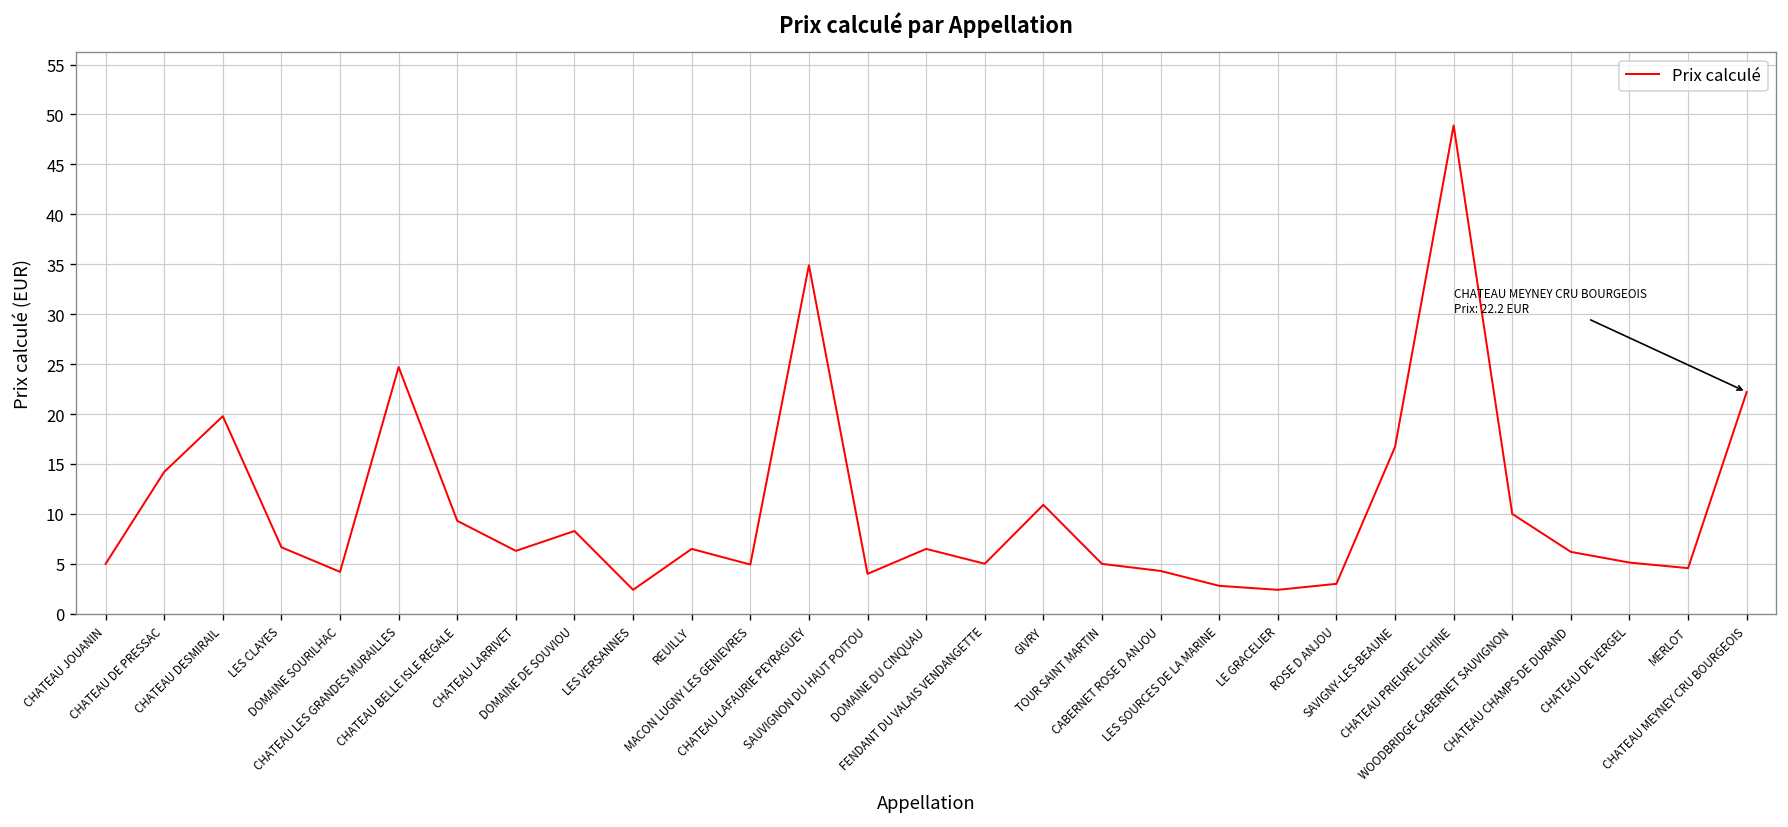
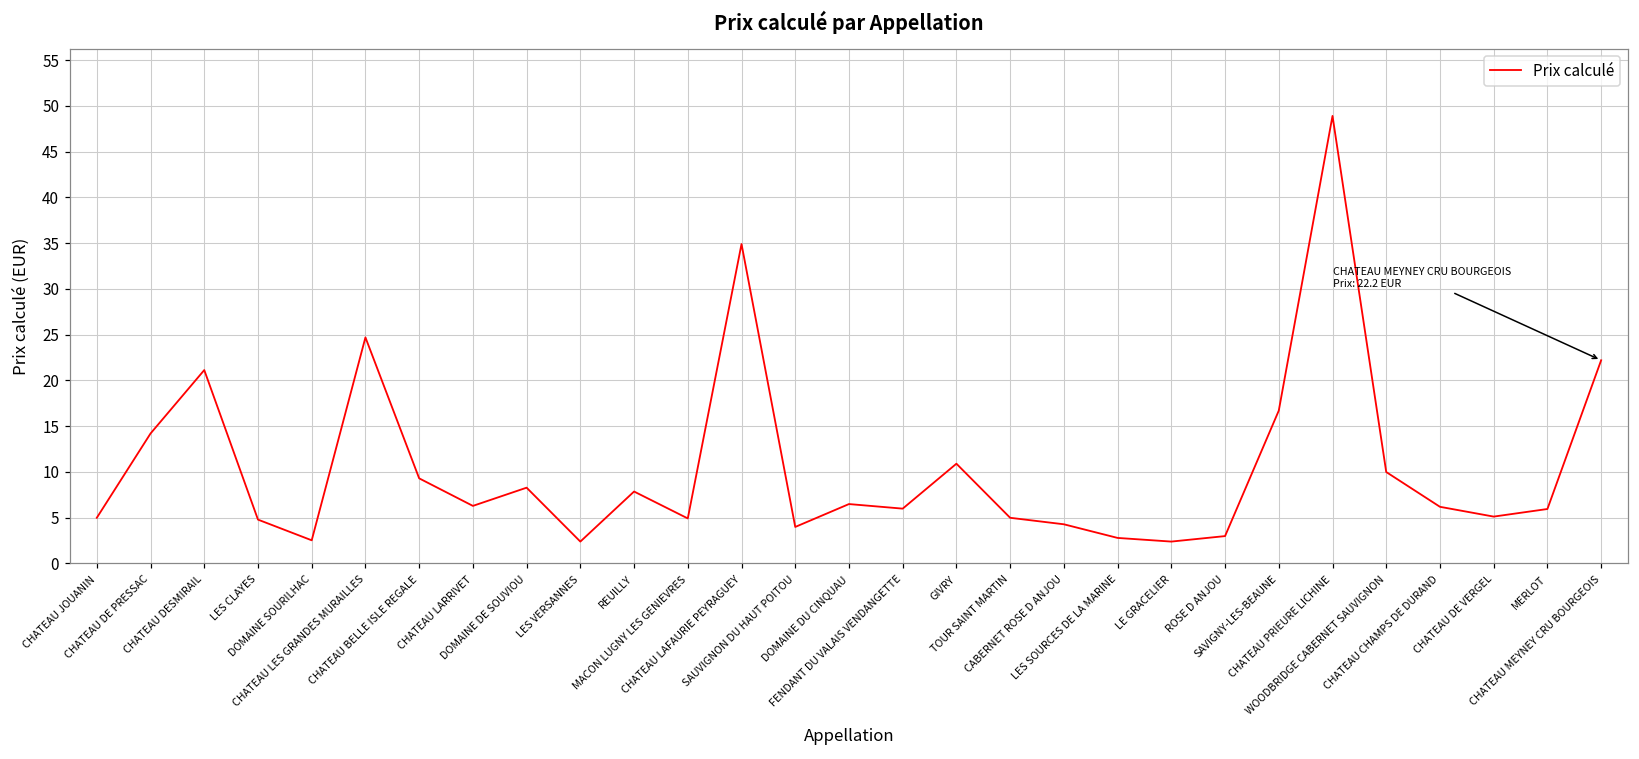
  {
    "CHATEAU JOUANIN": 5,
    "CHATEAU DE PRESSAC": 14,
-   "CHATEAU DESMIRAIL": 20,
-   "LES CLAYES": 7,
-   "DOMAINE SOURILHAC": 4,
+   "CHATEAU DESMIRAIL": 21,
+   "LES CLAYES": 5,
+   "DOMAINE SOURILHAC": 3,
    "CHATEAU LES GRANDES MURAILLES": 25,
    "CHATEAU BELLE ISLE REGALE": 9,
    "CHATEAU LARRIVET": 6,
    "DOMAINE DE SOUVIOU": 8,
    "LES VERSANNES": 2,
-   "REUILLY": 6,
+   "REUILLY": 8,
    "MACON LUGNY LES GENIEVRES": 5,
    "CHATEAU LAFAURIE PEYRAGUEY": 35,
    "SAUVIGNON DU HAUT POITOU": 4,
    "DOMAINE DU CINQUAU": 6,
-   "FENDANT DU VALAIS VENDANGETTE": 5,
+   "FENDANT DU VALAIS VENDANGETTE": 6,
    "GIVRY": 11,
    "TOUR SAINT MARTIN": 5,
    "CABERNET ROSE D ANJOU": 4,
    "LES SOURCES DE LA MARINE": 3,
    "LE GRACELIER": 2,
    "ROSE D ANJOU": 3,
    "SAVIGNY-LES-BEAUNE": 17,
    "CHATEAU PRIEURE LICHINE": 49,
    "WOODBRIDGE CABERNET SAUVIGNON": 10,
    "CHATEAU CHAMPS DE DURAND": 6,
    "CHATEAU DE VERGEL": 5,
-   "MERLOT": 5
+   "MERLOT": 6
  }
